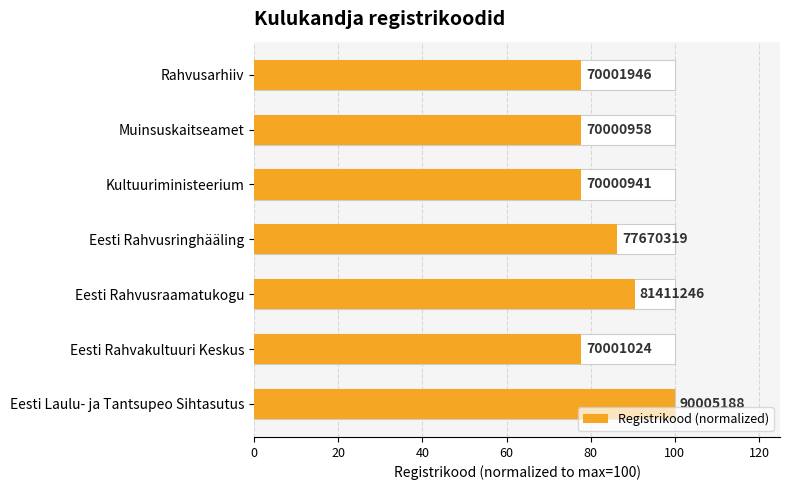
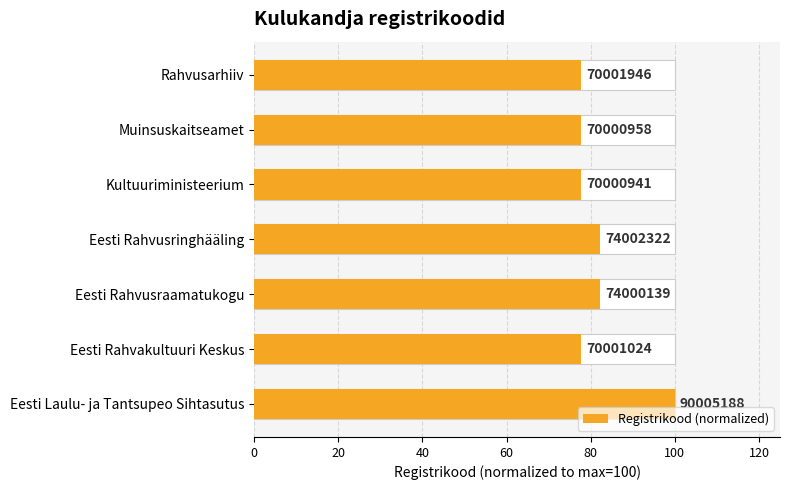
  {
    "Registrikood (normalized)": {
-     "Eesti Rahvusringhääling": 77670319,
-     "Eesti Rahvusraamatukogu": 81411246
+     "Eesti Rahvusringhääling": 74002322,
+     "Eesti Rahvusraamatukogu": 74000139
    }
  }
